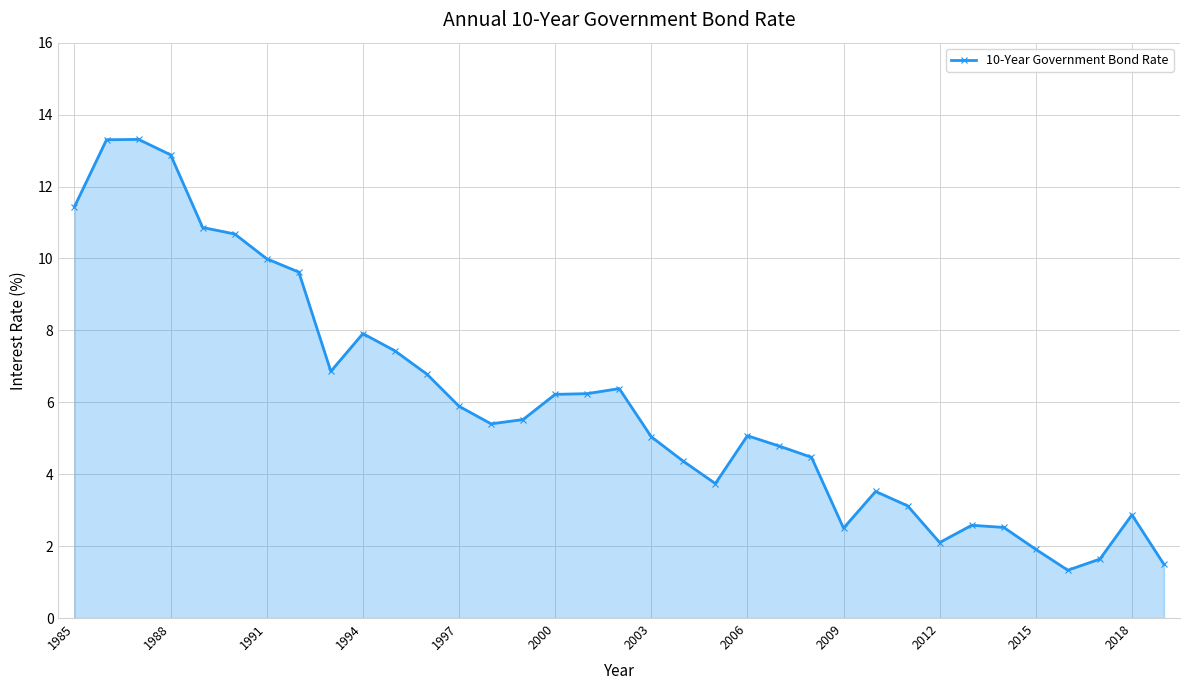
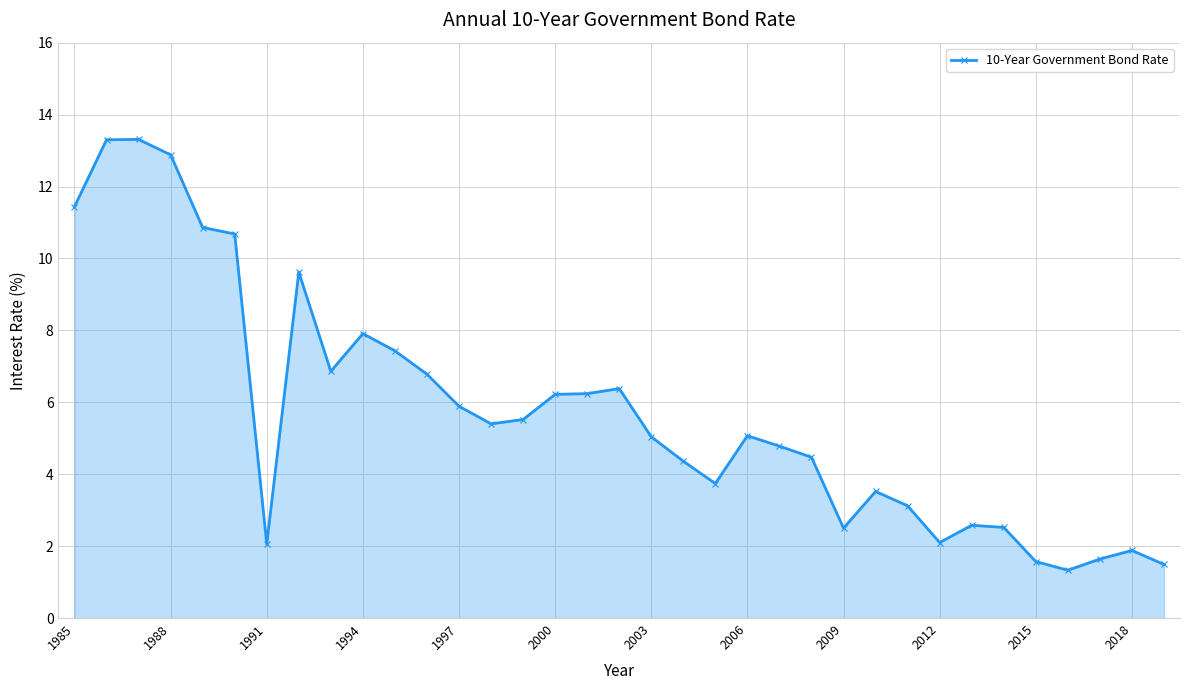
  {
    "1985": 11.4,
    "1988": 12.9,
-   "1991": 10.0,
+   "1991": 2.1,
    "1994": 7.9,
    "1997": 5.9,
    "2000": 6.2,
    "2003": 5.0,
    "2006": 5.1,
    "2009": 2.5,
    "2012": 2.1,
-   "2015": 1.9,
-   "2018": 2.9
+   "2015": 1.6,
+   "2018": 1.9
  }
